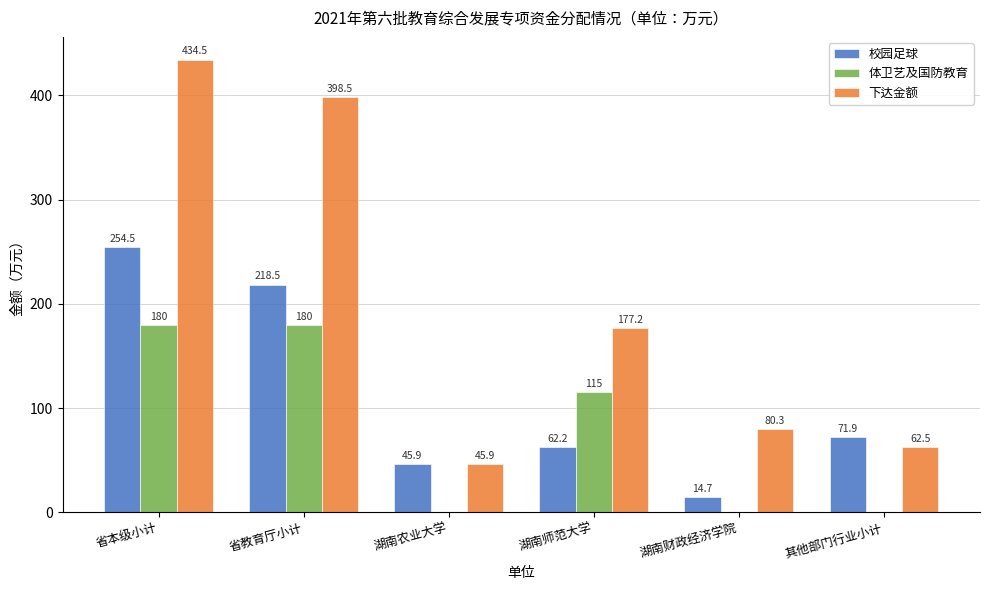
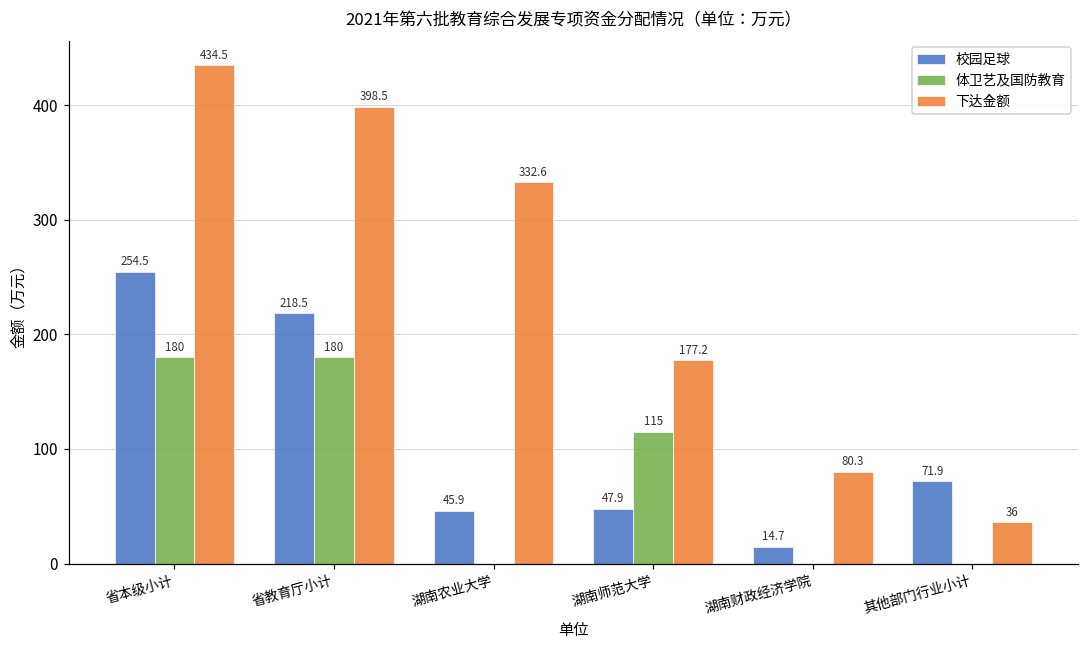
  {
    "校园足球": {
      "省本级小计": 254.5,
      "省教育厅小计": 218.5,
      "湖南农业大学": 45.9,
-     "湖南师范大学": 62.2,
+     "湖南师范大学": 47.9,
      "湖南财政经济学院": 14.7,
      "其他部门行业小计": 71.9
    },
    "体卫艺及国防教育": {
      "省本级小计": 180,
      "省教育厅小计": 180,
      "湖南师范大学": 115
    },
    "下达金额": {
      "省本级小计": 434.5,
      "省教育厅小计": 398.5,
-     "湖南农业大学": 45.9,
+     "湖南农业大学": 332.6,
      "湖南师范大学": 177.2,
      "湖南财政经济学院": 80.3,
-     "其他部门行业小计": 62.5
+     "其他部门行业小计": 36
    }
  }
